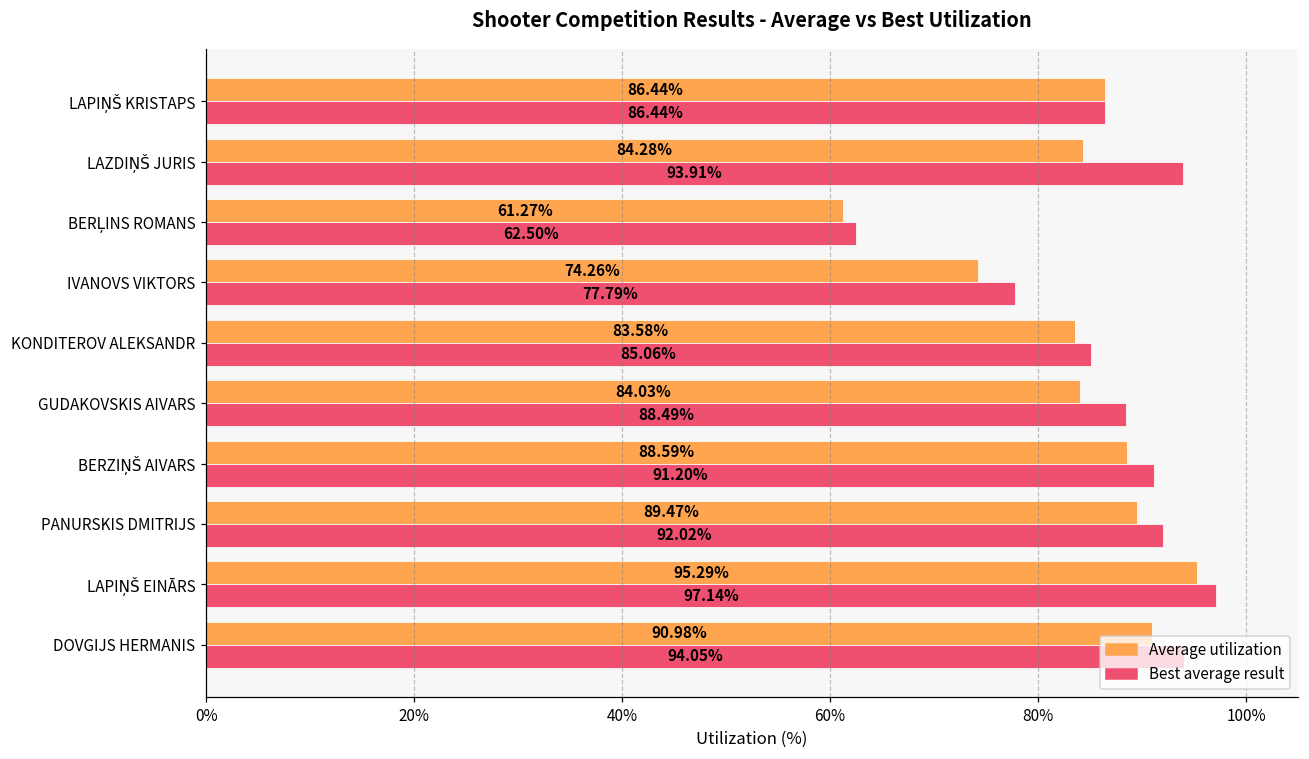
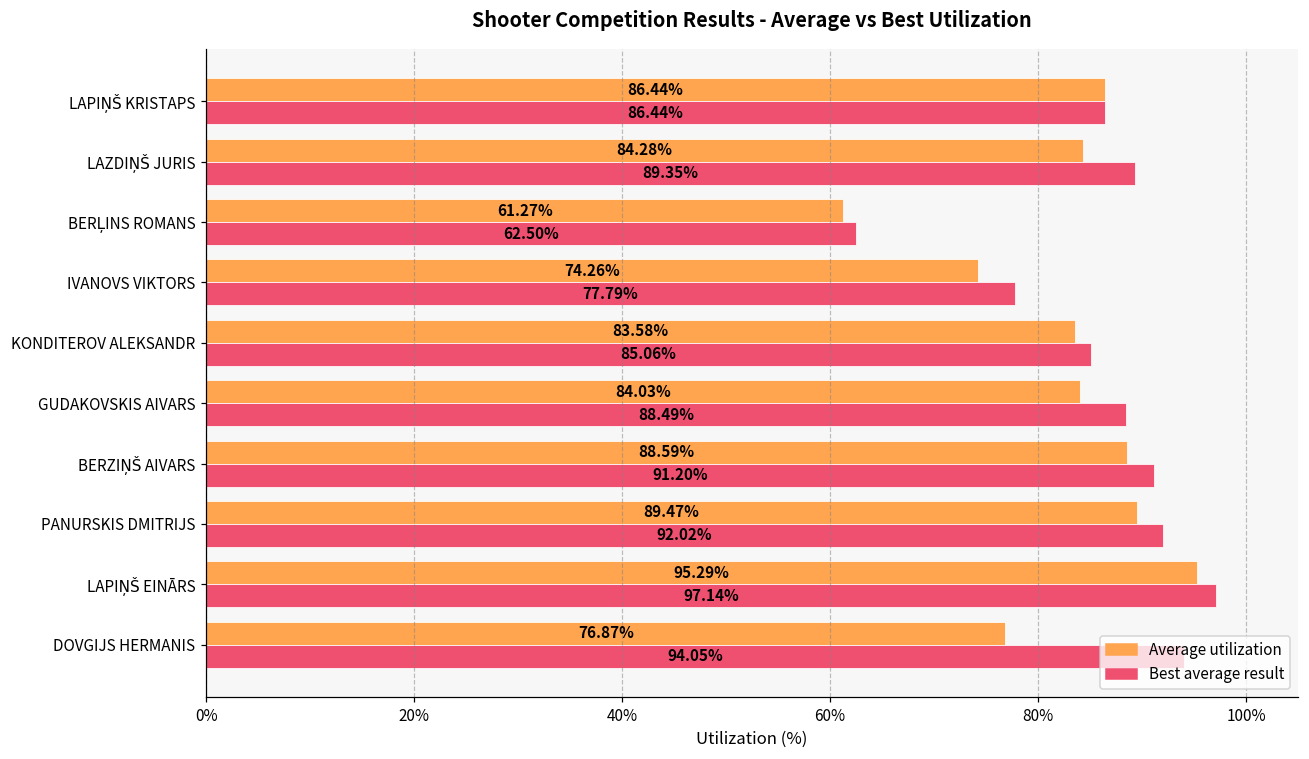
  {
    "Average utilization": {
      "LAPIŅŠ KRISTAPS": "86.44%",
      "LAZDIŅŠ JURIS": "84.28%",
      "BERĻINS ROMANS": "61.27%",
      "IVANOVS VIKTORS": "74.26%",
      "KONDITEROV ALEKSANDR": "83.58%",
      "GUDAKOVSKIS AIVARS": "84.03%",
      "BERZIŅŠ AIVARS": "88.59%",
      "PANURSKIS DMITRIJS": "89.47%",
      "LAPIŅŠ EINĀRS": "95.29%",
-     "DOVGIJS HERMANIS": "90.98%"
+     "DOVGIJS HERMANIS": "76.87%"
    },
    "Best average result": {
      "LAPIŅŠ KRISTAPS": "86.44%",
-     "LAZDIŅŠ JURIS": "93.91%",
+     "LAZDIŅŠ JURIS": "89.35%",
      "BERĻINS ROMANS": "62.50%",
      "IVANOVS VIKTORS": "77.79%",
      "KONDITEROV ALEKSANDR": "85.06%",
      "GUDAKOVSKIS AIVARS": "88.49%",
      "BERZIŅŠ AIVARS": "91.20%",
      "PANURSKIS DMITRIJS": "92.02%",
      "LAPIŅŠ EINĀRS": "97.14%"
    }
  }
